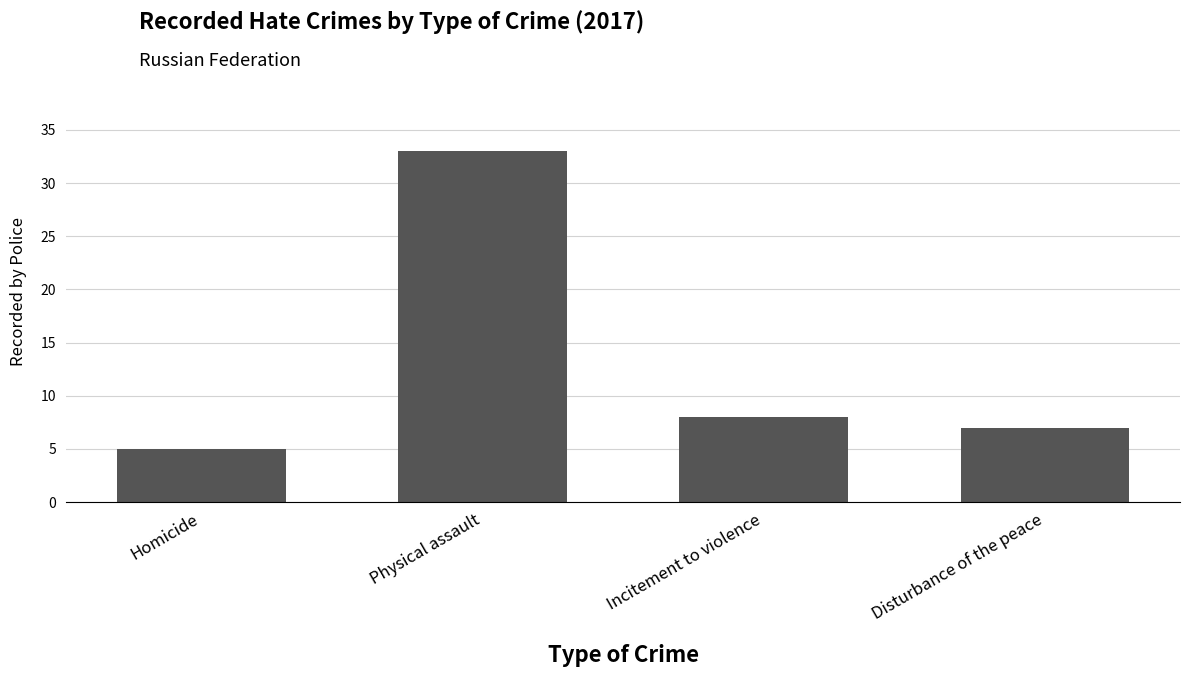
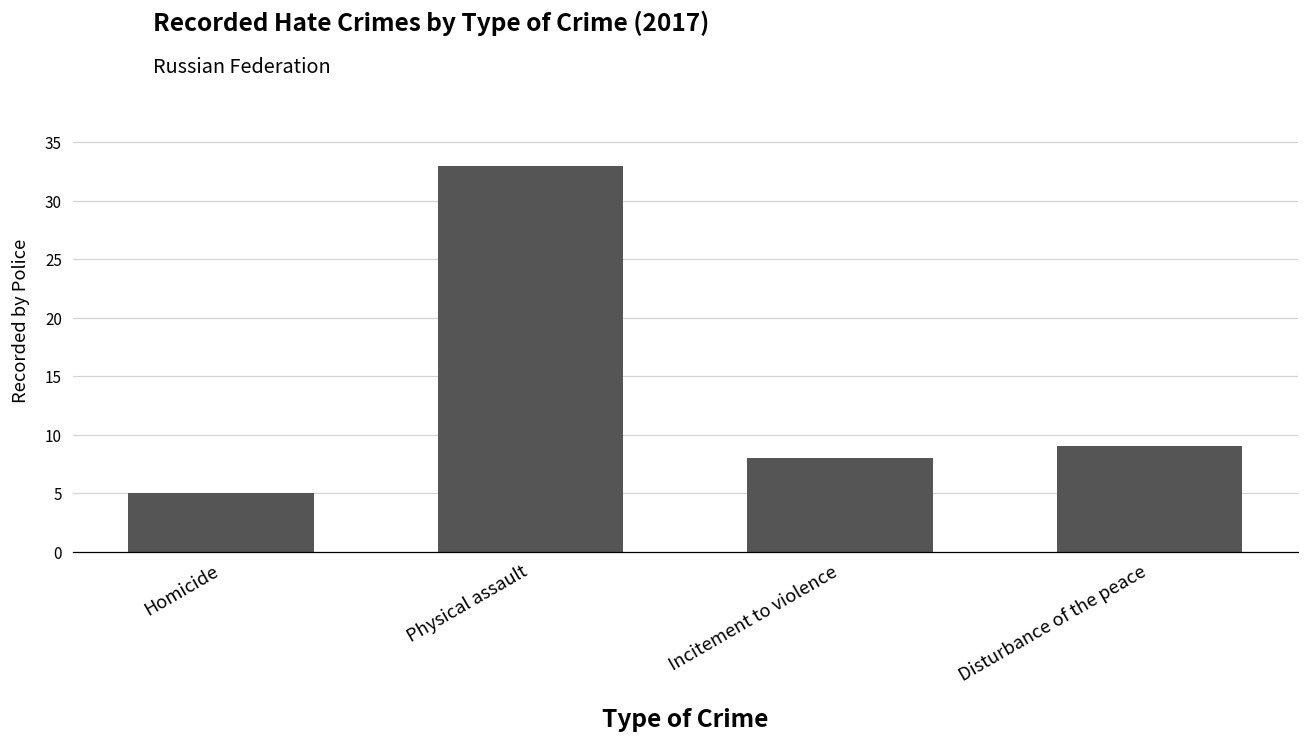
  {
    "Homicide": 5,
    "Physical assault": 33,
    "Incitement to violence": 8,
-   "Disturbance of the peace": 7
+   "Disturbance of the peace": 9
  }
